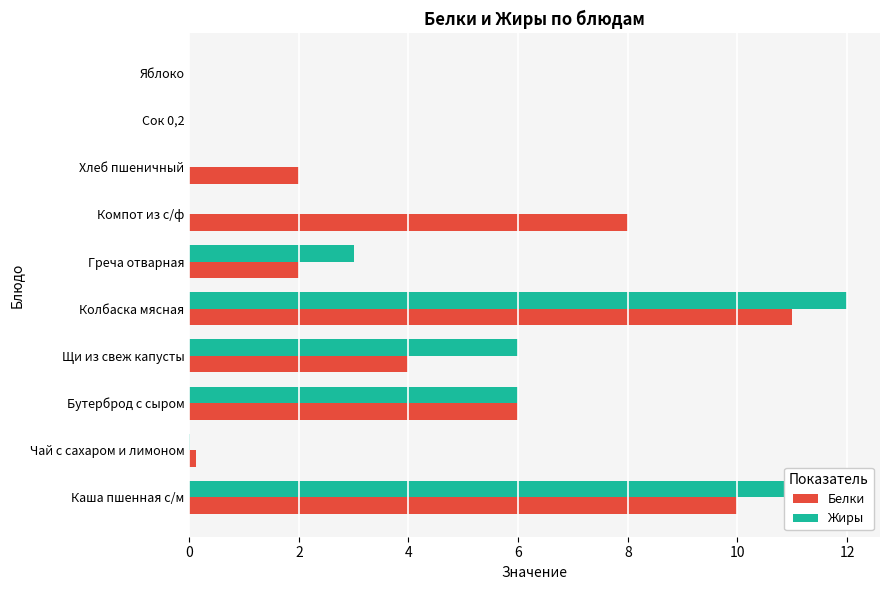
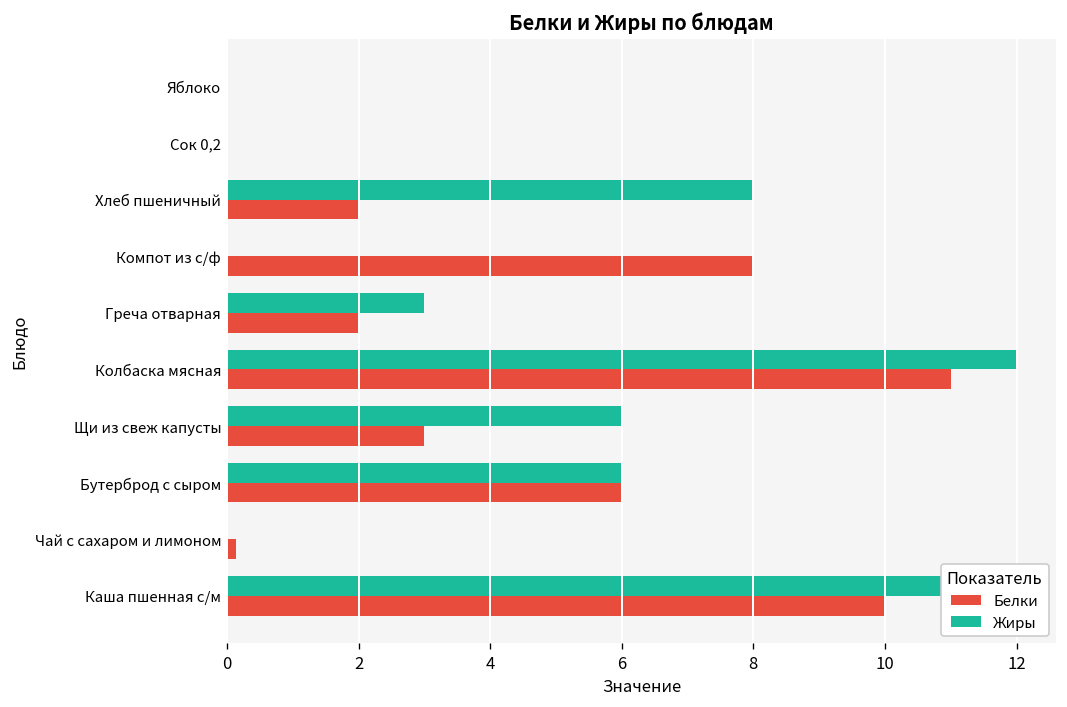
  {
    "Белки": {
      "Яблоко": 0,
      "Сок 0,2": 0,
      "Хлеб пшеничный": 2,
      "Компот из с/ф": 8,
      "Греча отварная": 2,
      "Колбаска мясная": 11,
-     "Щи из свеж капусты": 4,
+     "Щи из свеж капусты": 3,
      "Бутерброд с сыром": 6,
      "Чай с сахаром и лимоном": 0.1,
      "Каша пшенная с/м": 10
    },
    "Жиры": {
      "Яблоко": 0,
      "Сок 0,2": 0,
-     "Хлеб пшеничный": 0,
+     "Хлеб пшеничный": 8,
      "Компот из с/ф": 0,
      "Греча отварная": 3,
      "Колбаска мясная": 12,
      "Щи из свеж капусты": 6,
      "Бутерброд с сыром": 6
    }
  }
